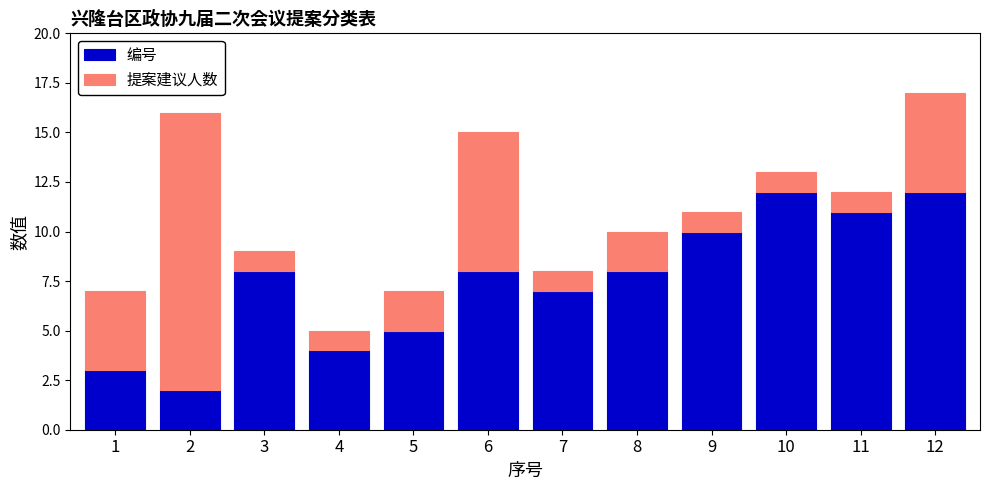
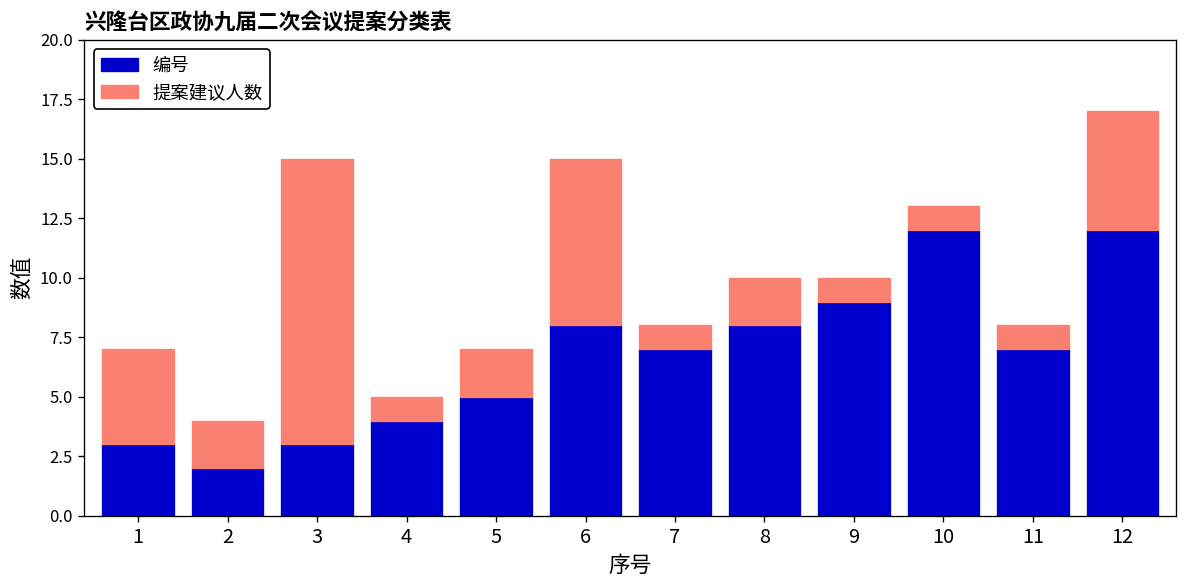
  {
    "编号": {
      "1": 3,
      "2": 2,
-     "3": 8,
+     "3": 3,
      "4": 4,
      "5": 5,
      "6": 8,
      "7": 7,
      "8": 8,
-     "9": 10,
+     "9": 9,
      "10": 12,
-     "11": 11,
+     "11": 7,
      "12": 12
    },
    "提案建议人数": {
      "1": 4,
-     "2": 14,
-     "3": 1,
+     "2": 2,
+     "3": 12,
      "4": 1,
      "5": 2,
      "6": 7,
      "7": 1,
      "8": 2,
      "9": 1,
      "10": 1,
      "11": 1,
      "12": 5
    }
  }
